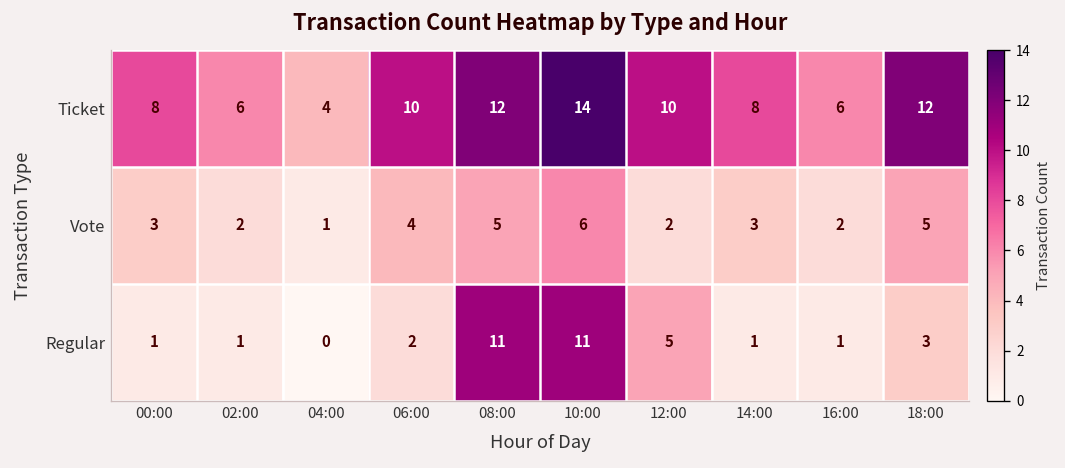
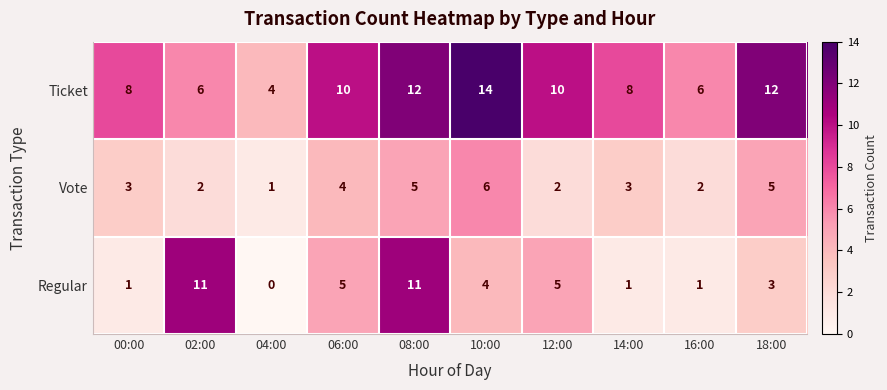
  {
    "Ticket": {
      "00:00": 8,
      "02:00": 6,
      "04:00": 4,
      "06:00": 10,
      "08:00": 12,
      "10:00": 14,
      "12:00": 10,
      "14:00": 8,
      "16:00": 6,
      "18:00": 12
    },
    "Vote": {
      "00:00": 3,
      "02:00": 2,
      "04:00": 1,
      "06:00": 4,
      "08:00": 5,
      "10:00": 6,
      "12:00": 2,
      "14:00": 3,
      "16:00": 2,
      "18:00": 5
    },
    "Regular": {
      "00:00": 1,
-     "02:00": 1,
+     "02:00": 11,
      "04:00": 0,
-     "06:00": 2,
+     "06:00": 5,
      "08:00": 11,
-     "10:00": 11,
+     "10:00": 4,
      "12:00": 5,
      "14:00": 1,
      "16:00": 1,
      "18:00": 3
    }
  }
